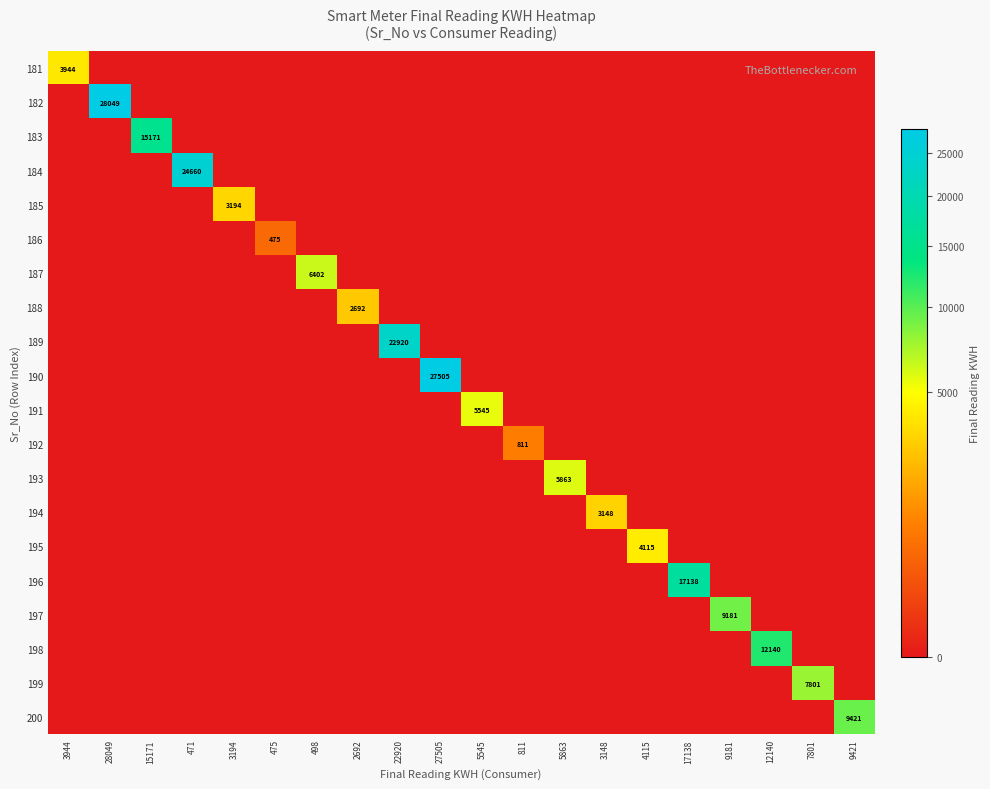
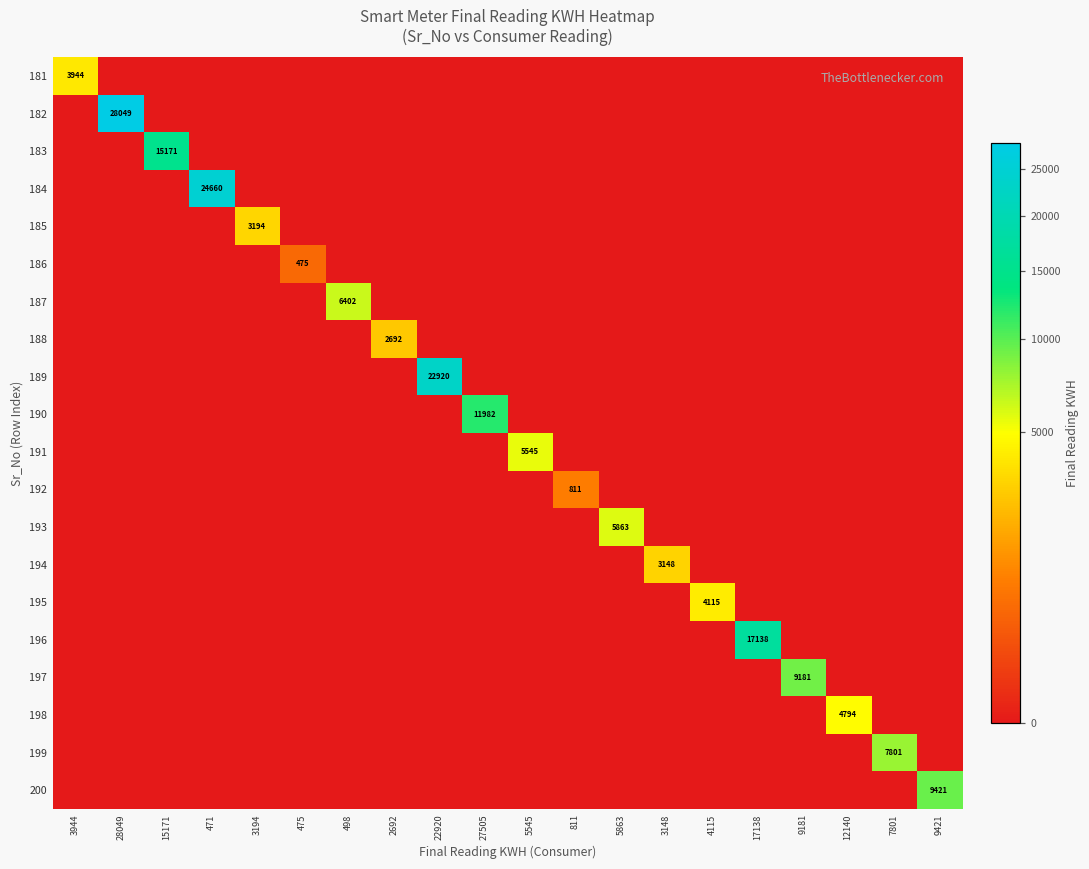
  {
    "181": {
      "3944": 3944
    },
    "182": {
      "28049": 28049
    },
    "183": {
      "15171": 15171
    },
    "184": {
      "471": 24660
    },
    "185": {
      "3194": 3194
    },
    "186": {
      "475": 475
    },
    "187": {
      "498": 6402
    },
    "188": {
      "2692": 2692
    },
    "189": {
      "22920": 22920
    },
    "190": {
-     "27505": 27505
+     "27505": 11982
    },
    "191": {
      "5545": 5545
    },
    "192": {
      "811": 811
    },
    "193": {
      "5863": 5863
    },
    "194": {
      "3148": 3148
    },
    "195": {
      "4115": 4115
    },
    "196": {
      "17138": 17138
    },
    "197": {
      "9181": 9181
    },
    "198": {
-     "12140": 12140
+     "12140": 4794
    },
    "199": {
      "7801": 7801
    },
    "200": {
      "9421": 9421
    }
  }
